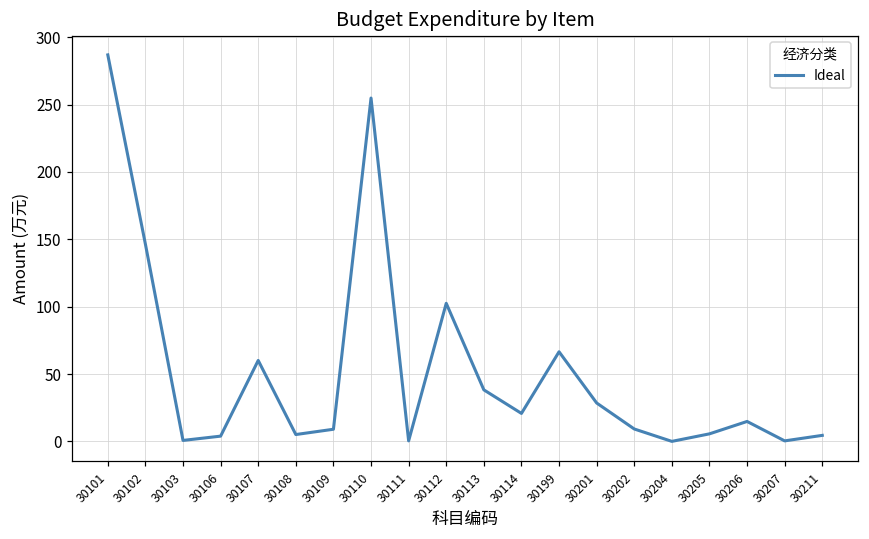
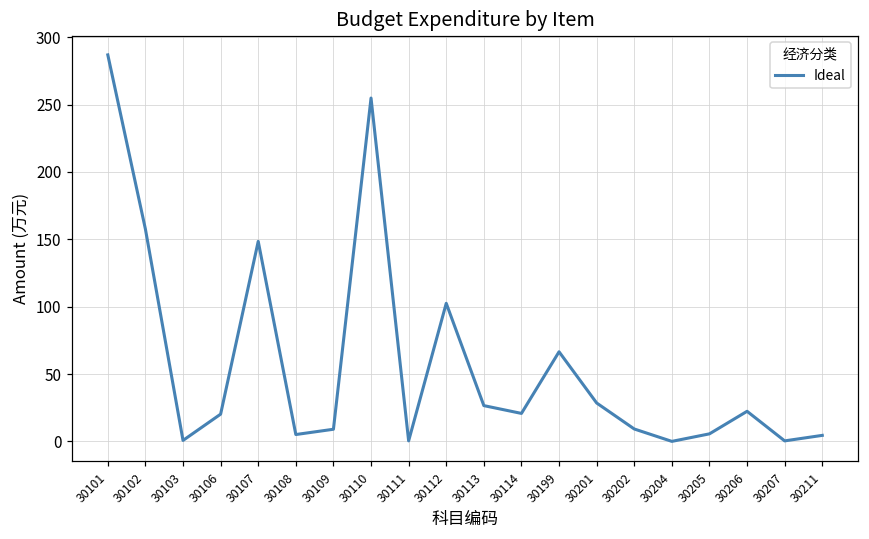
  {
    "30101": 287,
-   "30102": 146,
+   "30102": 158,
    "30103": 1,
-   "30106": 4,
-   "30107": 60,
+   "30106": 20,
+   "30107": 148,
    "30108": 5,
    "30109": 9,
    "30110": 255,
    "30111": 0,
    "30112": 103,
-   "30113": 38,
+   "30113": 27,
    "30114": 21,
    "30199": 67,
    "30201": 29,
    "30202": 9,
    "30204": 0,
    "30205": 6,
-   "30206": 15,
+   "30206": 22,
    "30207": 0,
    "30211": 4
  }
